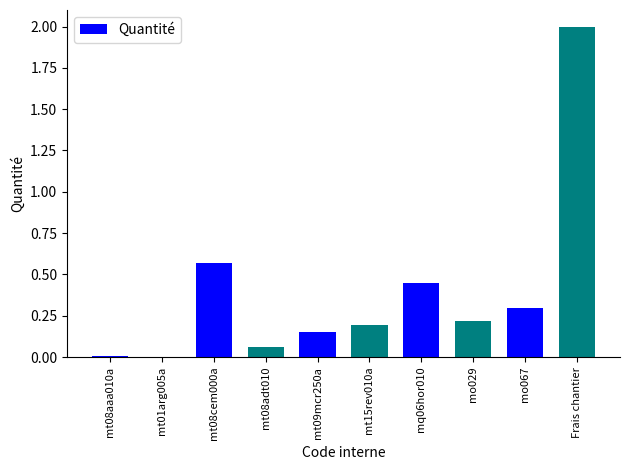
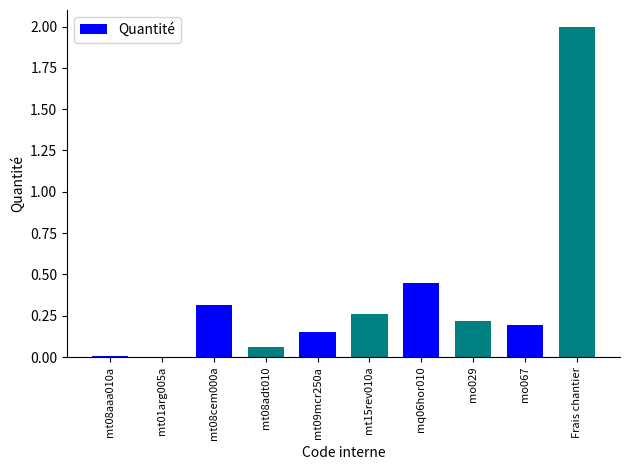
  {
-   "mt08cem000a": 0.57,
+   "mt08cem000a": 0.31,
    "mt08adt010": 0.06,
    "mt09mcr250a": 0.15,
-   "mt15rev010a": 0.20,
+   "mt15rev010a": 0.26,
    "mq06hor010": 0.45,
    "mo029": 0.22,
-   "mo067": 0.30,
+   "mo067": 0.20,
    "Frais chantier": 2.00
  }
